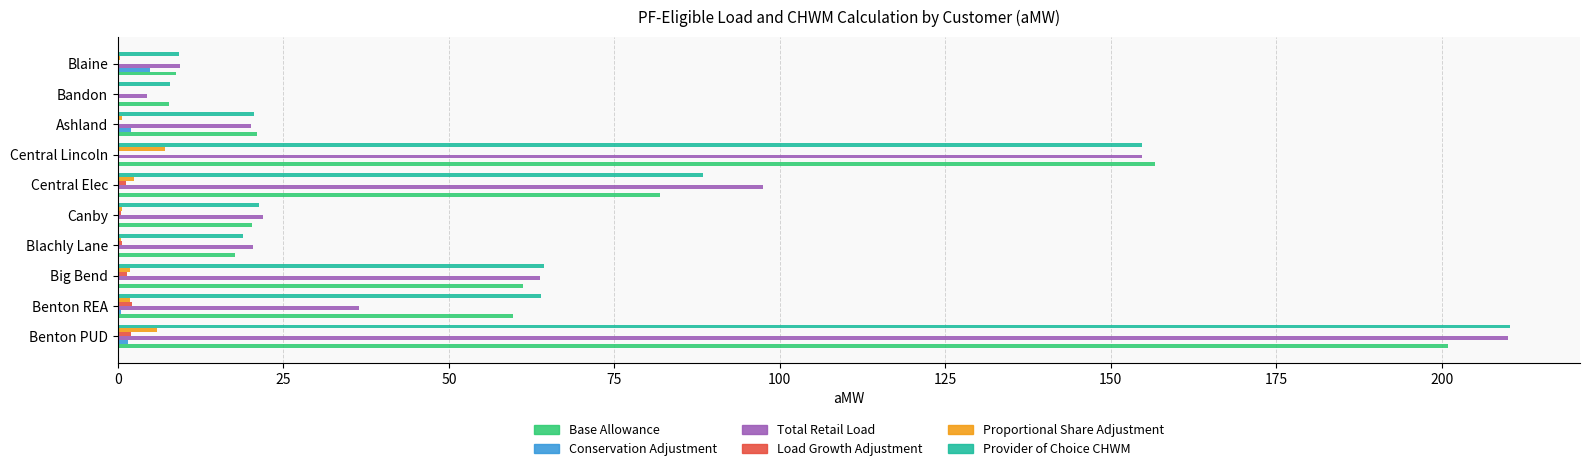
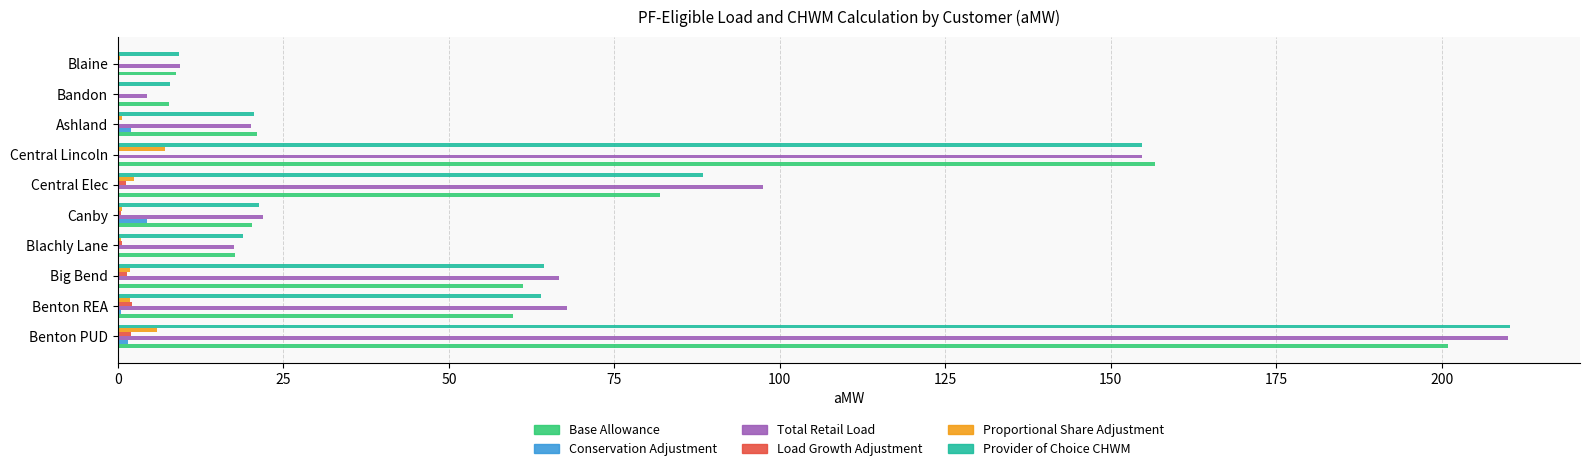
  {
    "Conservation Adjustment": {
-     "Blaine": 5,
+     "Blaine": 0,
      "Bandon": 0,
      "Ashland": 2,
-     "Canby": 0,
+     "Canby": 4,
      "Blachly Lane": 0,
      "Benton REA": 0,
      "Benton PUD": 2
    },
    "Total Retail Load": {
      "Blaine": 9,
      "Bandon": 4,
      "Ashland": 20,
      "Central Lincoln": 155,
      "Central Elec": 97,
      "Canby": 22,
-     "Blachly Lane": 20,
-     "Big Bend": 64,
-     "Benton REA": 36,
+     "Blachly Lane": 18,
+     "Big Bend": 67,
+     "Benton REA": 68,
      "Benton PUD": 210
    },
    "Load Growth Adjustment": {
      "Bandon": 0,
      "Ashland": 0,
      "Central Lincoln": 0,
      "Central Elec": 1,
      "Canby": 0,
      "Blachly Lane": 1,
      "Big Bend": 1,
      "Benton REA": 2,
      "Benton PUD": 2
    },
    "Proportional Share Adjustment": {
      "Ashland": 1,
      "Central Lincoln": 7,
      "Central Elec": 2,
      "Canby": 1,
      "Blachly Lane": 1,
      "Big Bend": 2,
      "Benton REA": 2,
      "Benton PUD": 6
    }
  }
